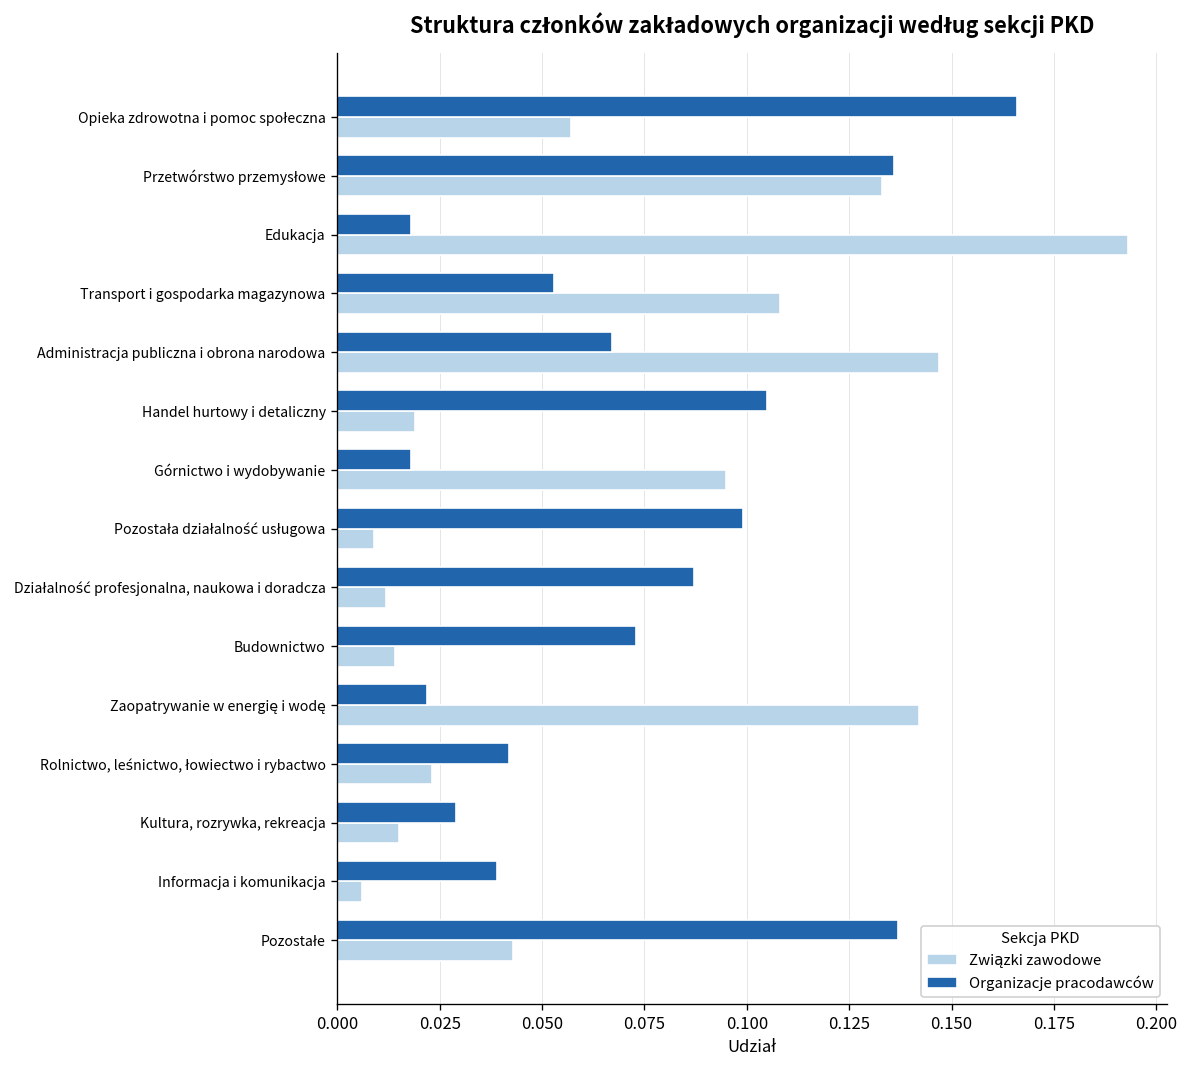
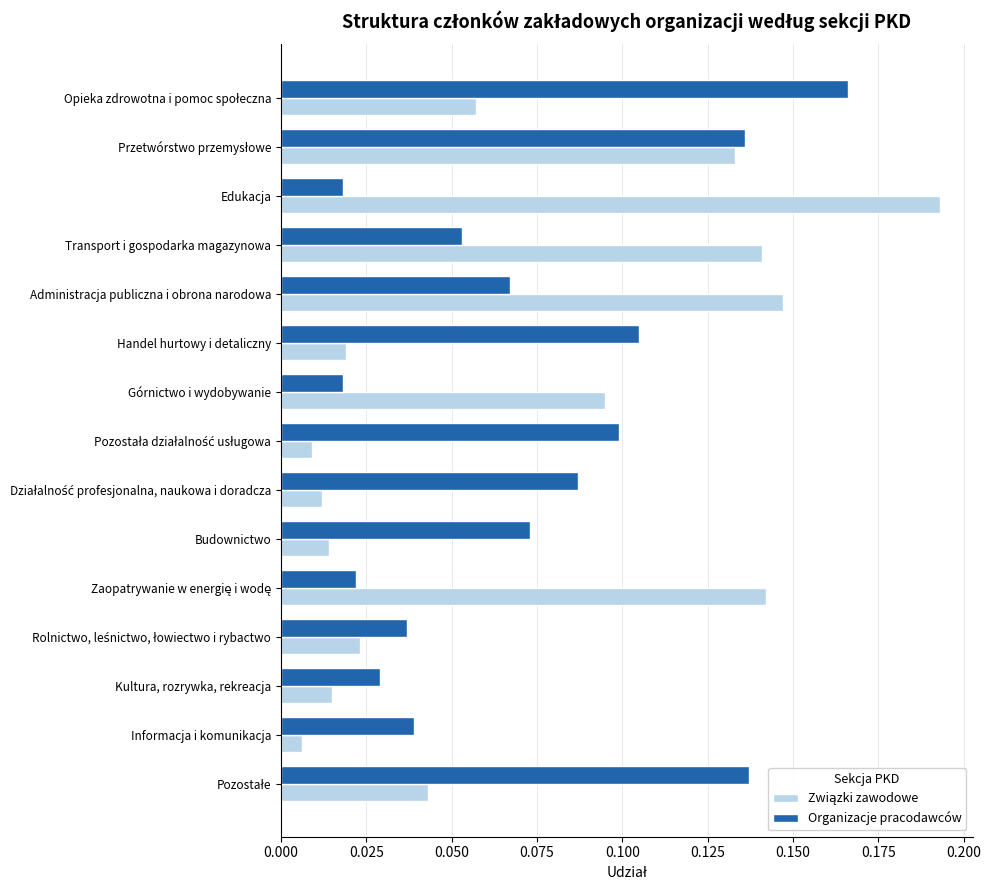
  {
    "Związki zawodowe": {
      "Opieka zdrowotna i pomoc społeczna": 0.057,
      "Przetwórstwo przemysłowe": 0.133,
      "Edukacja": 0.193,
-     "Transport i gospodarka magazynowa": 0.108,
+     "Transport i gospodarka magazynowa": 0.141,
      "Administracja publiczna i obrona narodowa": 0.147,
      "Handel hurtowy i detaliczny": 0.019,
      "Górnictwo i wydobywanie": 0.095,
      "Pozostała działalność usługowa": 0.009,
      "Działalność profesjonalna, naukowa i doradcza": 0.012,
      "Budownictwo": 0.014,
      "Zaopatrywanie w energię i wodę": 0.142,
      "Rolnictwo, leśnictwo, łowiectwo i rybactwo": 0.023,
      "Kultura, rozrywka, rekreacja": 0.015,
      "Informacja i komunikacja": 0.006,
      "Pozostałe": 0.043
    },
    "Organizacje pracodawców": {
      "Opieka zdrowotna i pomoc społeczna": 0.166,
      "Przetwórstwo przemysłowe": 0.136,
      "Edukacja": 0.018,
      "Transport i gospodarka magazynowa": 0.053,
      "Administracja publiczna i obrona narodowa": 0.067,
      "Handel hurtowy i detaliczny": 0.105,
      "Górnictwo i wydobywanie": 0.018,
      "Pozostała działalność usługowa": 0.099,
      "Działalność profesjonalna, naukowa i doradcza": 0.087,
      "Budownictwo": 0.073,
      "Zaopatrywanie w energię i wodę": 0.022,
-     "Rolnictwo, leśnictwo, łowiectwo i rybactwo": 0.042,
+     "Rolnictwo, leśnictwo, łowiectwo i rybactwo": 0.037,
      "Kultura, rozrywka, rekreacja": 0.029,
      "Informacja i komunikacja": 0.039,
      "Pozostałe": 0.137
    }
  }
